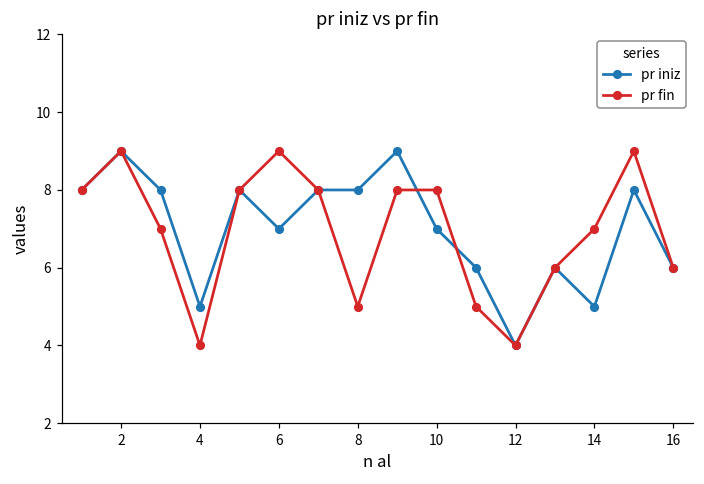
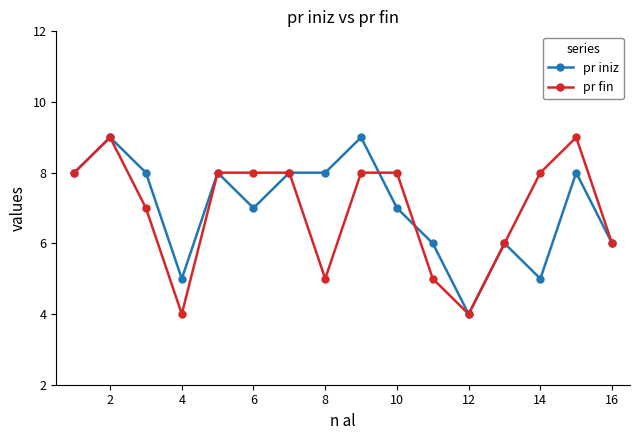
  {
    "pr iniz": {
      "4": 5,
      "6": 7,
      "8": 8,
      "10": 7,
      "14": 5
    },
    "pr fin": {
      "4": 4,
-     "6": 9,
+     "6": 8,
      "8": 5,
      "10": 8,
-     "14": 7
+     "14": 8
    }
  }
